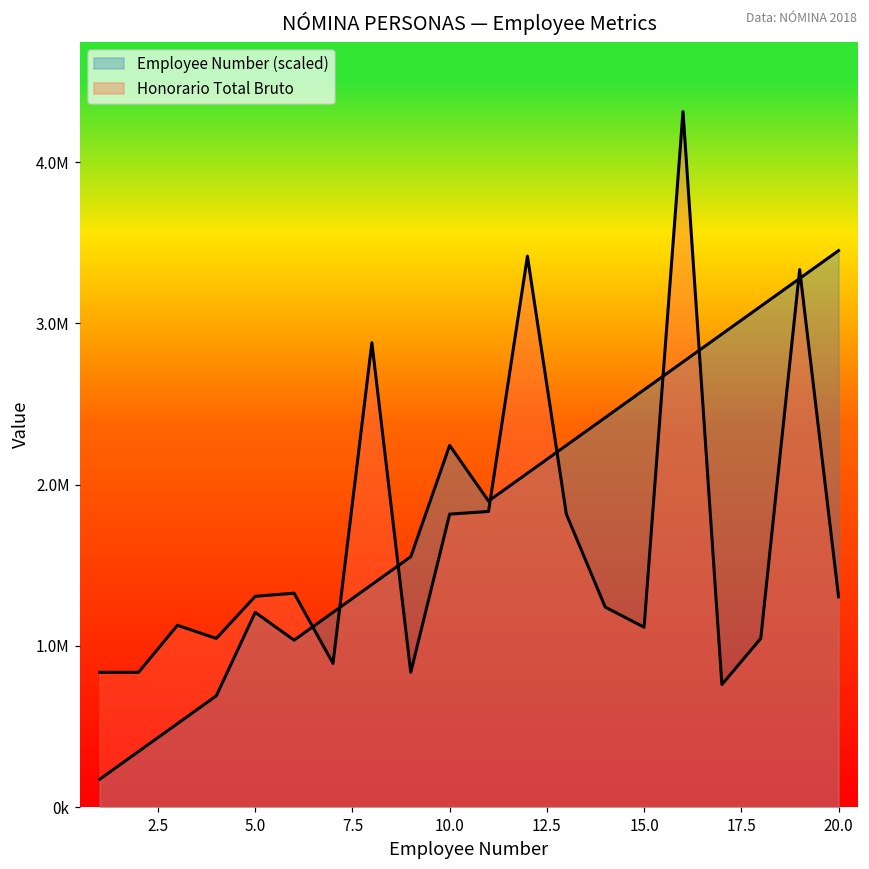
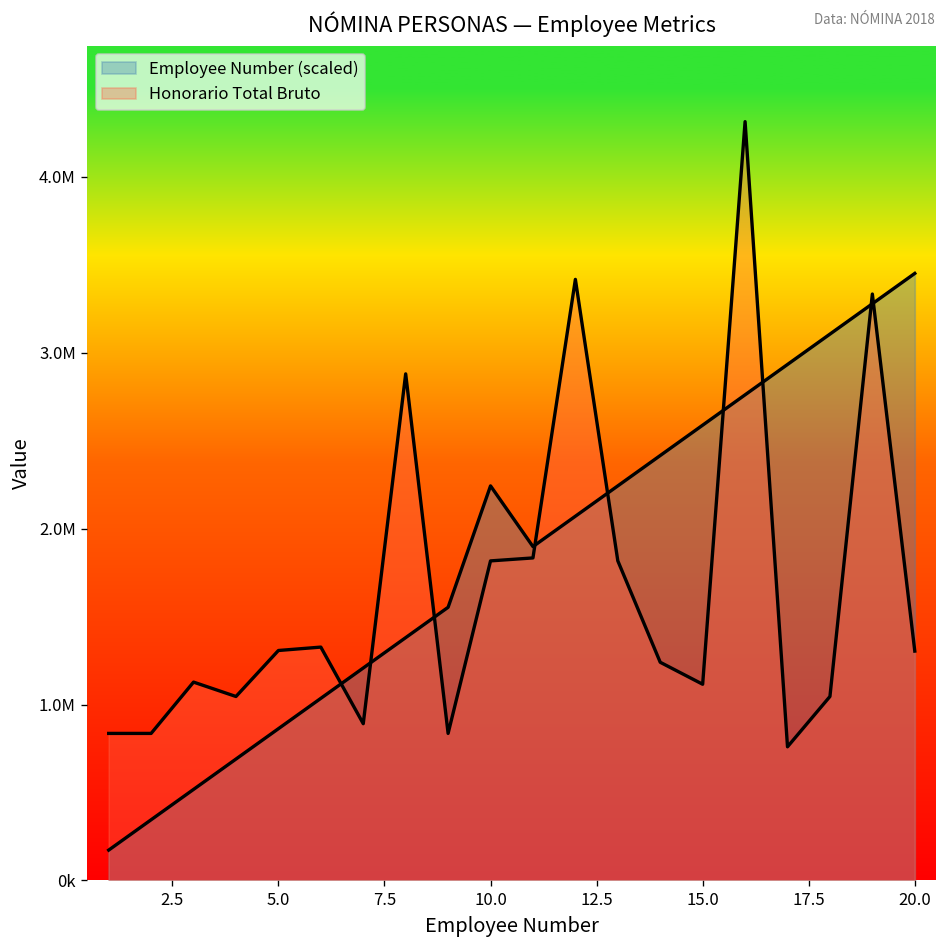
  {
    "Employee Number (scaled)": {
-     "5.0": 1210000,
+     "5.0": 860000,
      "10.0": 2240000,
      "15.0": 2590000,
      "20.0": 3450000
    },
    "Honorario Total Bruto": {
      "5.0": 1310000,
      "10.0": 1820000,
      "15.0": 1120000,
      "20.0": 1300000
    }
  }
